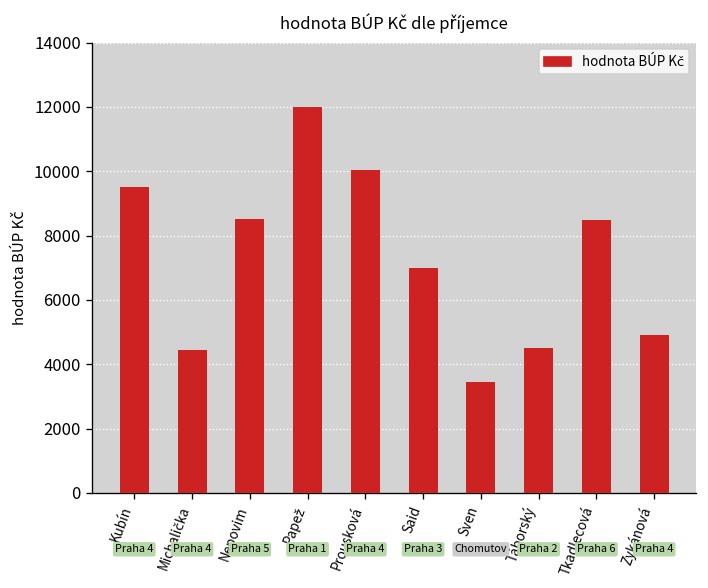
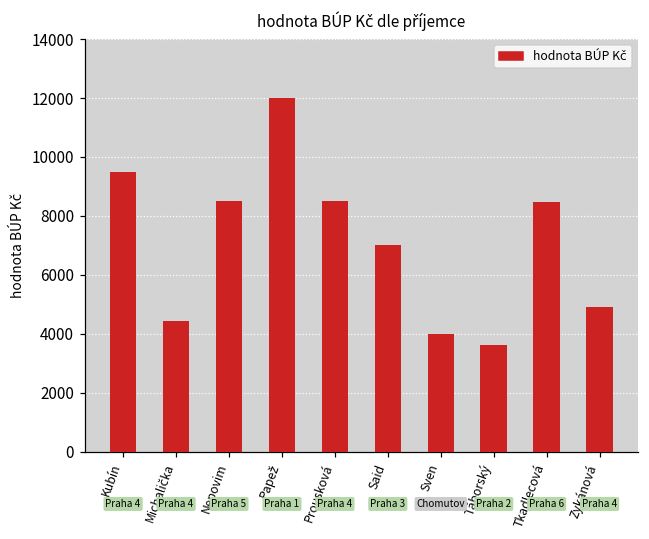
  {
    "Kubín": 9500,
    "Michalička": 4400,
    "Nepovim": 8500,
    "Papež": 12000,
-   "Prousková": 10000,
+   "Prousková": 8500,
    "Said": 7000,
-   "Sven": 3400,
-   "Táborský": 4500,
+   "Sven": 4000,
+   "Táborský": 3600,
    "Tkadlecová": 8500,
    "Zykánová": 4900
  }
